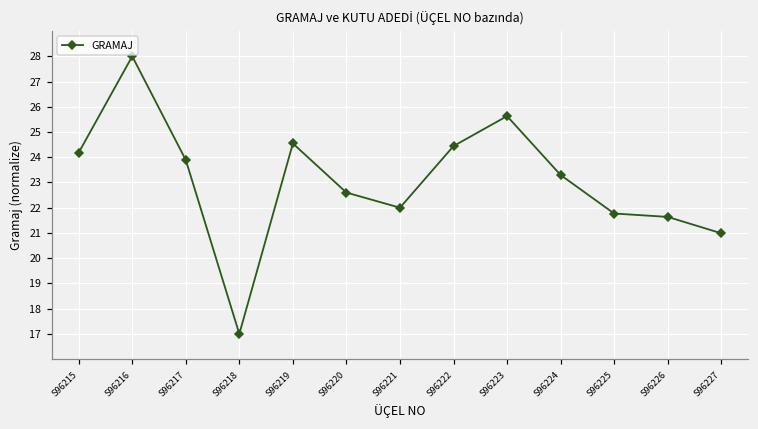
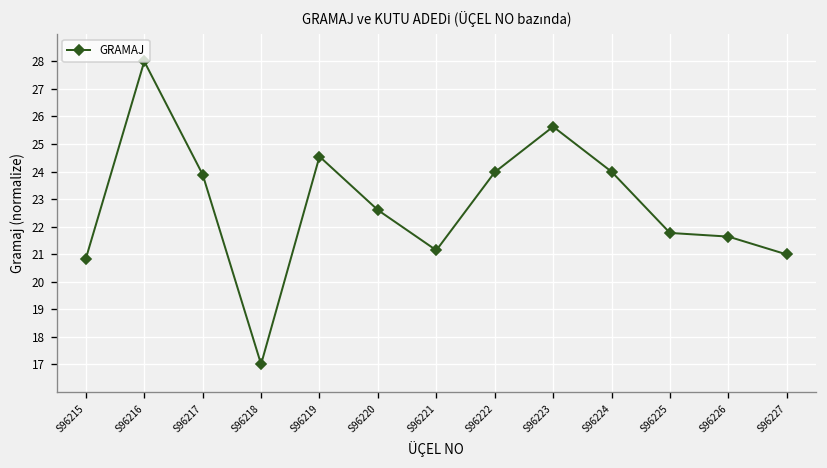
  {
-   "S96215": 24.2,
+   "S96215": 20.8,
    "S96216": 28.0,
    "S96217": 23.9,
    "S96218": 17.0,
    "S96219": 24.5,
    "S96220": 22.6,
-   "S96221": 22.0,
-   "S96222": 24.4,
+   "S96221": 21.1,
+   "S96222": 24.0,
    "S96223": 25.6,
-   "S96224": 23.3,
+   "S96224": 24.0,
    "S96225": 21.8,
    "S96226": 21.6,
    "S96227": 21.0
  }
